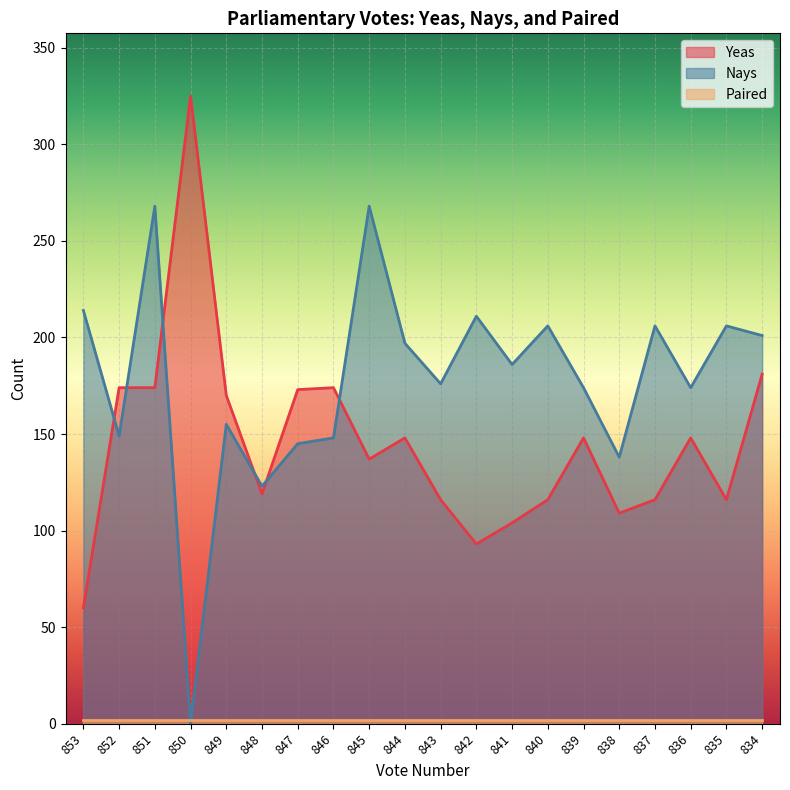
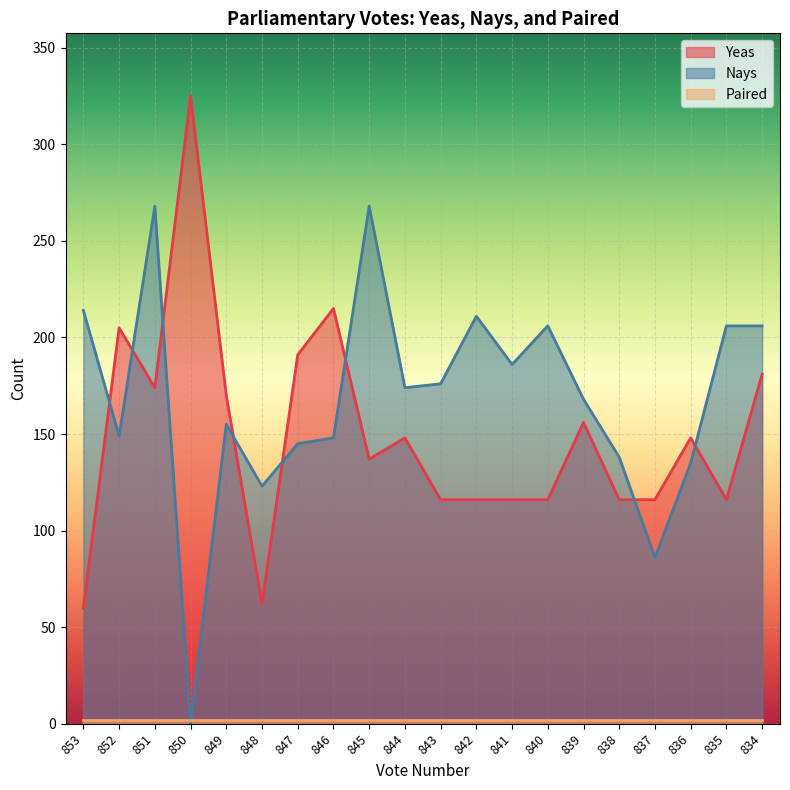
  {
    "Yeas": {
      "853": 60,
-     "852": 174,
+     "852": 205,
      "851": 174,
      "850": 325,
      "849": 170,
-     "848": 119,
-     "847": 173,
-     "846": 174,
+     "848": 62,
+     "847": 191,
+     "846": 215,
      "845": 137,
      "844": 148,
      "843": 116,
-     "842": 93,
-     "841": 104,
+     "842": 116,
+     "841": 116,
      "840": 116,
-     "839": 148,
-     "838": 109,
+     "839": 156,
+     "838": 116,
      "837": 116,
      "836": 148,
      "835": 116,
      "834": 181
    },
    "Nays": {
      "853": 214,
      "852": 149,
      "851": 268,
      "850": 0,
      "849": 155,
      "848": 123,
      "847": 145,
      "846": 148,
      "845": 268,
-     "844": 197,
+     "844": 174,
      "843": 176,
      "842": 211,
      "841": 186,
      "840": 206,
-     "839": 174,
+     "839": 168,
      "838": 138,
-     "837": 206,
-     "836": 174,
+     "837": 86,
+     "836": 135,
      "835": 206,
-     "834": 201
+     "834": 206
    },
    "Paired": {
      "853": 2,
      "852": 2,
      "851": 2,
      "850": 2,
      "849": 2,
      "848": 2,
      "847": 2,
      "846": 2,
      "845": 2,
      "844": 2,
      "843": 2,
      "842": 2,
      "841": 2,
      "840": 2,
      "839": 2,
      "838": 2,
      "837": 2,
      "836": 2,
      "835": 2,
      "834": 2
    }
  }
